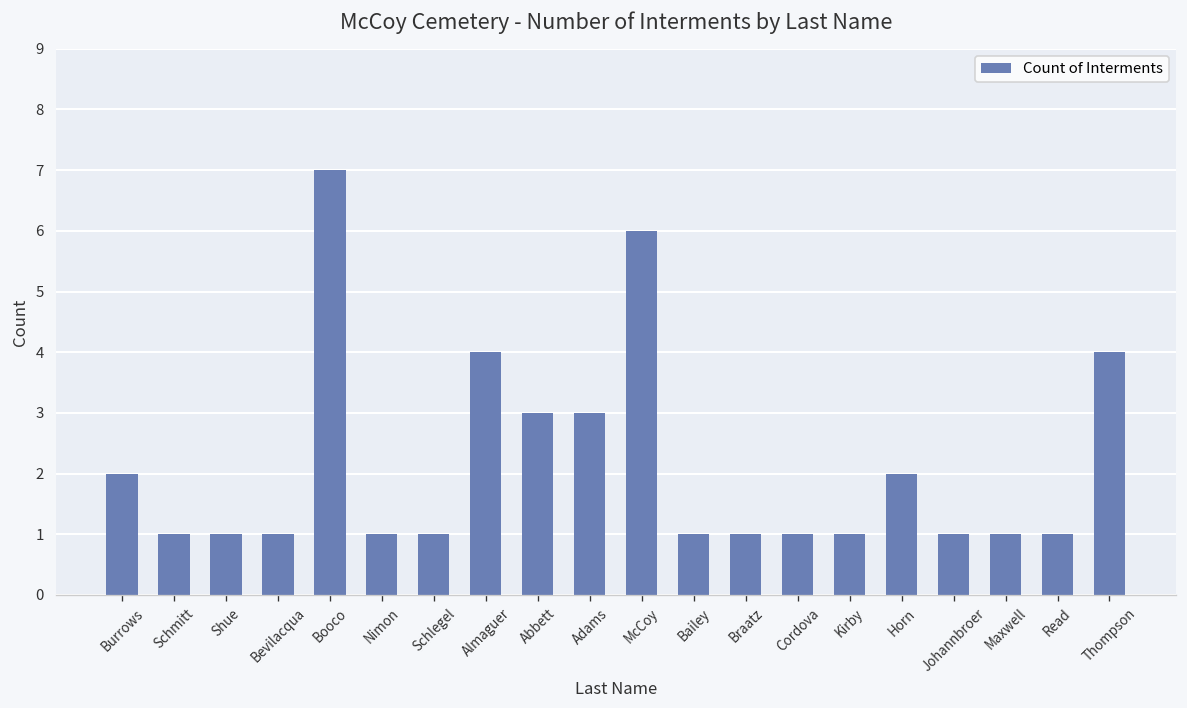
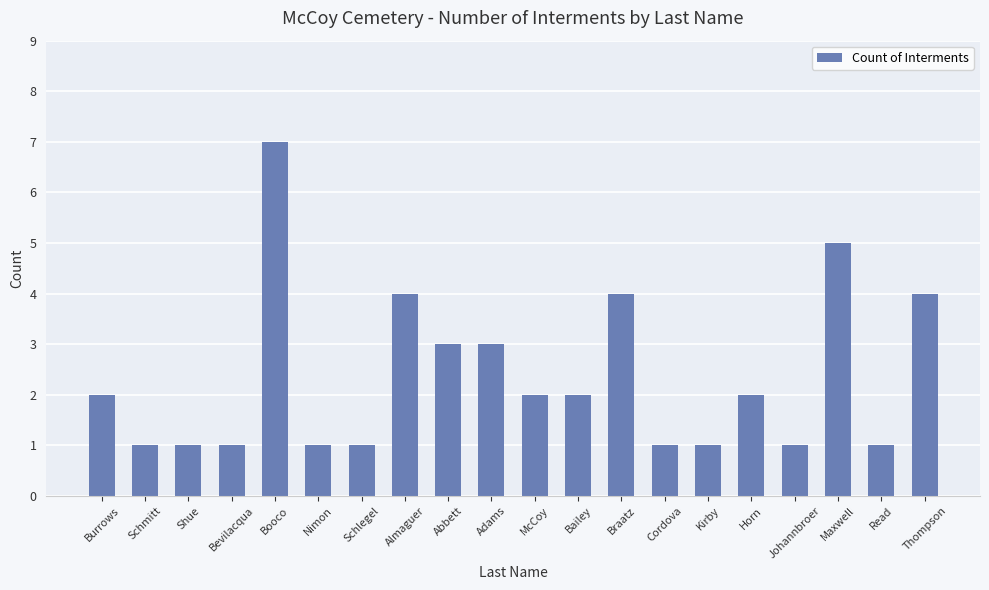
  {
    "Burrows": 2,
    "Schmitt": 1,
    "Shue": 1,
    "Bevilacqua": 1,
    "Booco": 7,
    "Nimon": 1,
    "Schlegel": 1,
    "Almaguer": 4,
    "Abbett": 3,
    "Adams": 3,
-   "McCoy": 6,
-   "Bailey": 1,
-   "Braatz": 1,
+   "McCoy": 2,
+   "Bailey": 2,
+   "Braatz": 4,
    "Cordova": 1,
    "Kirby": 1,
    "Horn": 2,
    "Johannbroer": 1,
-   "Maxwell": 1,
+   "Maxwell": 5,
    "Read": 1,
    "Thompson": 4
  }
